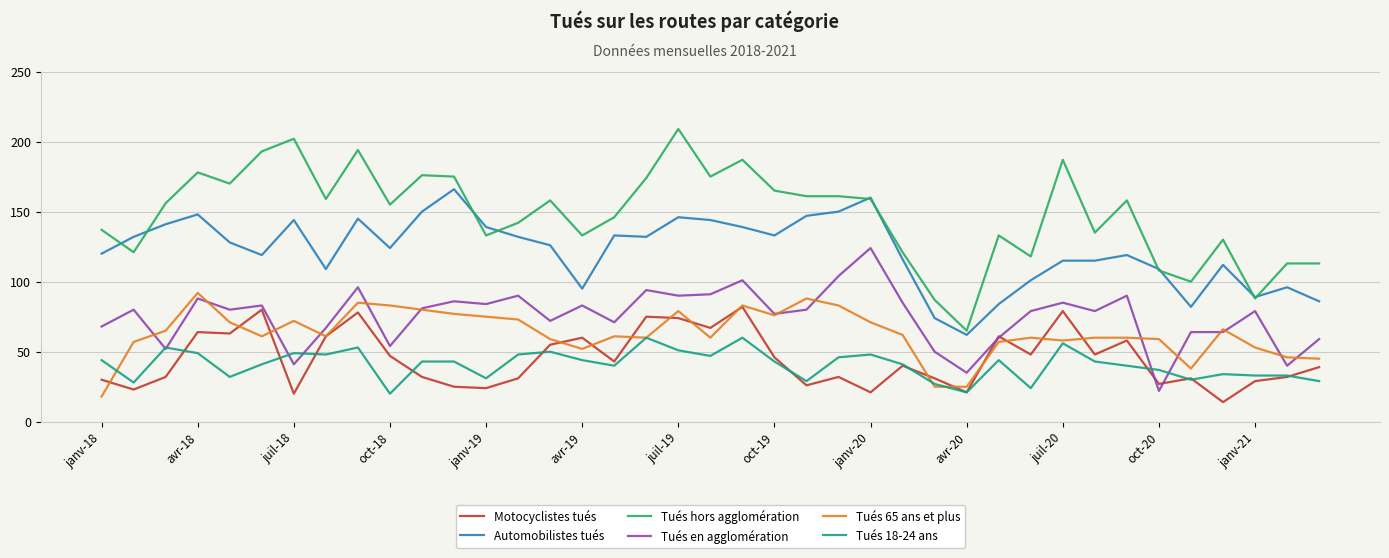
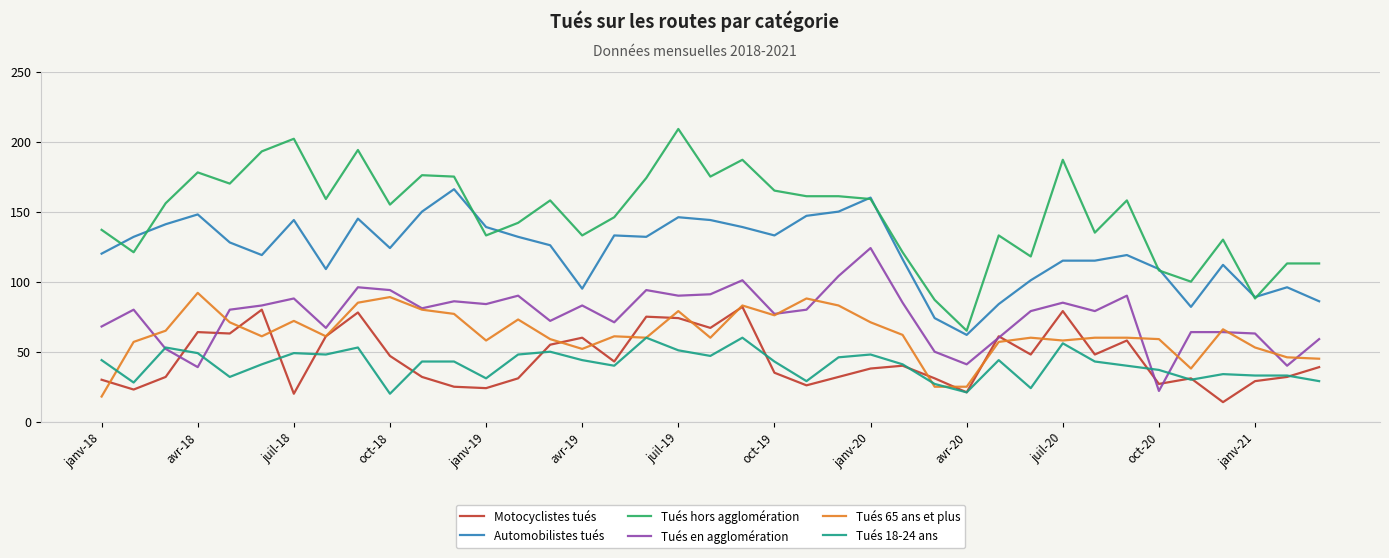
  {
    "Motocyclistes tués": {
      "janv-18": 30,
      "avr-18": 64,
      "juil-18": 20,
      "oct-18": 47,
      "janv-19": 24,
      "avr-19": 60,
      "juil-19": 74,
-     "oct-19": 46,
-     "janv-20": 21,
+     "oct-19": 35,
+     "janv-20": 38,
      "juil-20": 79,
      "oct-20": 27,
      "janv-21": 29
    },
    "Automobilistes tués": {
      "janv-18": 120,
      "avr-18": 148,
      "juil-18": 144,
      "oct-18": 124,
      "janv-19": 139,
      "avr-19": 95,
      "juil-19": 146,
      "oct-19": 133,
      "avr-20": 62,
      "juil-20": 115
    },
    "Tués en agglomération": {
      "janv-18": 68,
-     "avr-18": 88,
-     "juil-18": 41,
-     "oct-18": 54,
+     "avr-18": 39,
+     "juil-18": 88,
+     "oct-18": 94,
      "janv-19": 84,
      "avr-19": 83,
      "juil-19": 90,
      "janv-20": 124,
-     "avr-20": 35,
+     "avr-20": 41,
      "juil-20": 85,
      "oct-20": 22,
-     "janv-21": 79
+     "janv-21": 63
    },
    "Tués 65 ans et plus": {
      "janv-18": 18,
      "avr-18": 92,
      "juil-18": 72,
-     "oct-18": 83,
-     "janv-19": 75,
+     "oct-18": 89,
+     "janv-19": 58,
      "avr-19": 52,
      "juil-19": 79,
      "janv-20": 71,
      "avr-20": 25,
      "juil-20": 58,
      "oct-20": 59,
      "janv-21": 53
    }
  }
